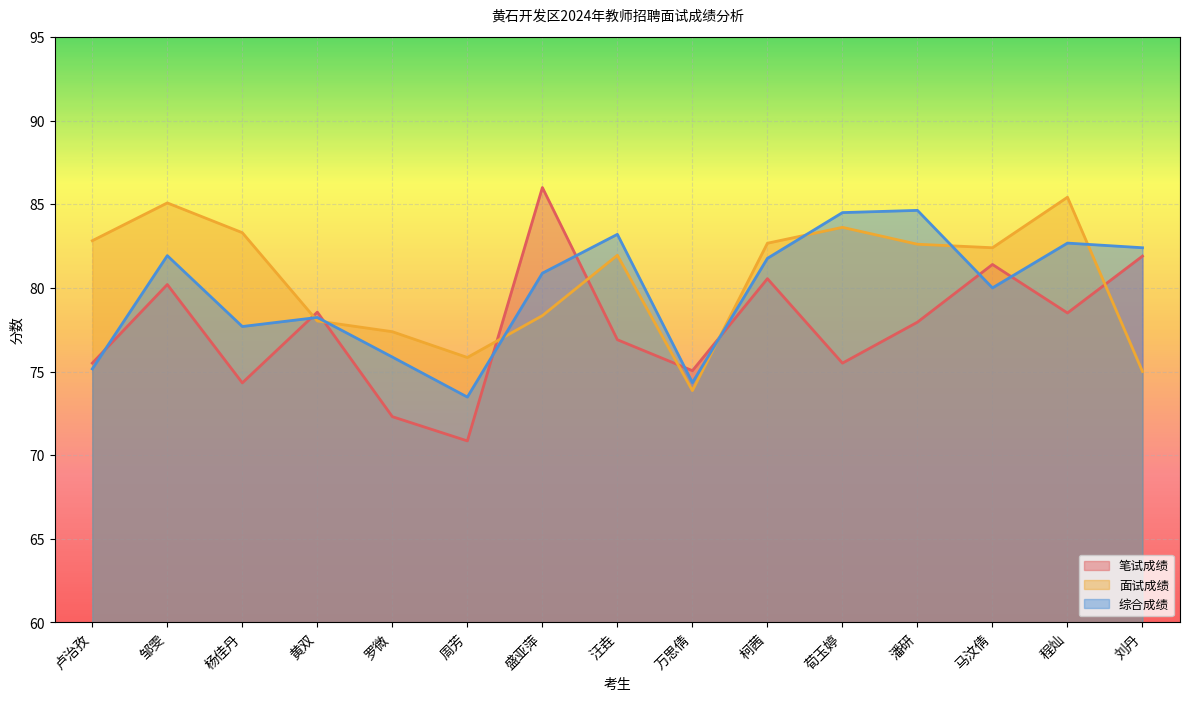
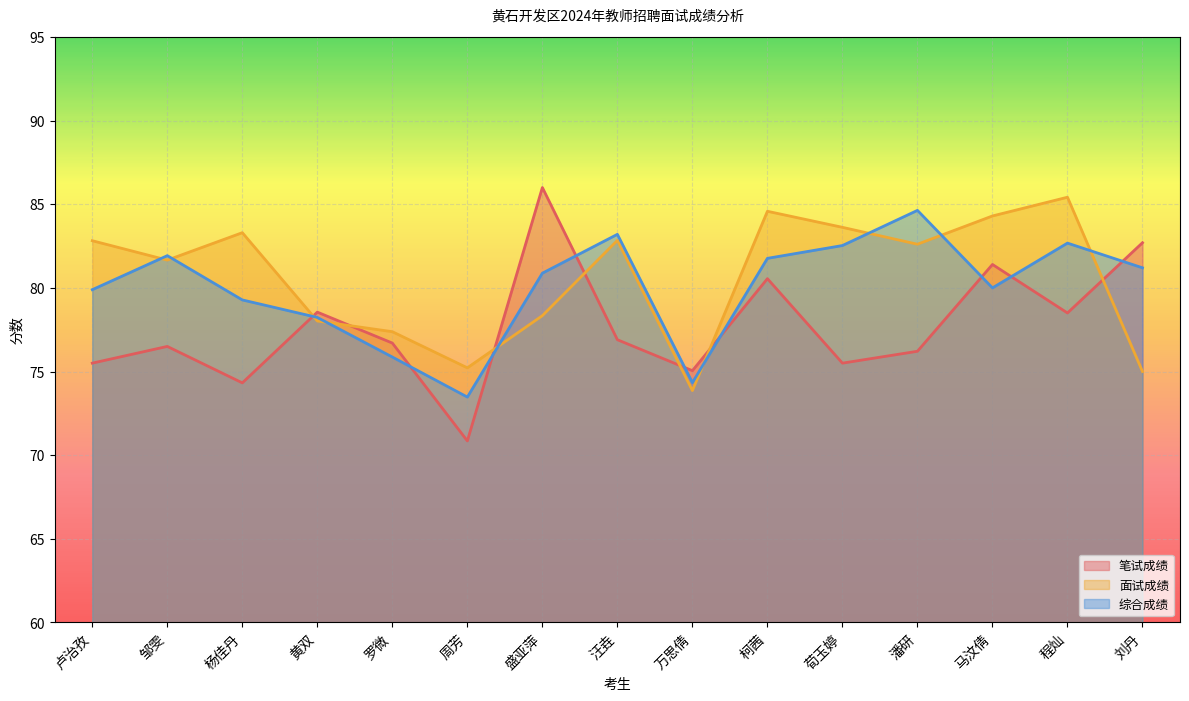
  {
    "笔试成绩": {
      "卢治孜": 75.5,
-     "邹雯": 80.2,
+     "邹雯": 76.5,
      "杨佳丹": 74.3,
      "黄双": 78.6,
-     "罗微": 72.3,
+     "罗微": 76.7,
      "周芳": 70.9,
      "盛亚萍": 86.0,
      "汪垚": 76.9,
      "万思倩": 75.1,
      "柯茜": 80.6,
      "荀玉婷": 75.5,
-     "潘研": 78.0,
+     "潘研": 76.2,
      "马汶倩": 81.4,
      "程灿": 78.5,
-     "刘丹": 81.9
+     "刘丹": 82.7
    },
    "面试成绩": {
      "卢治孜": 82.8,
-     "邹雯": 85.1,
+     "邹雯": 81.7,
      "杨佳丹": 83.3,
      "黄双": 78.0,
      "罗微": 77.4,
-     "周芳": 75.8,
+     "周芳": 75.2,
      "盛亚萍": 78.3,
-     "汪垚": 82.0,
+     "汪垚": 82.8,
      "万思倩": 73.9,
-     "柯茜": 82.7,
+     "柯茜": 84.6,
      "荀玉婷": 83.6,
      "潘研": 82.6,
-     "马汶倩": 82.4,
+     "马汶倩": 84.3,
      "程灿": 85.4,
      "刘丹": 75.0
    },
    "综合成绩": {
-     "卢治孜": 75.2,
+     "卢治孜": 79.9,
      "邹雯": 81.9,
-     "杨佳丹": 77.7,
+     "杨佳丹": 79.3,
      "黄双": 78.2,
      "罗微": 75.9,
      "周芳": 73.5,
      "盛亚萍": 80.9,
      "汪垚": 83.2,
      "万思倩": 74.3,
      "柯茜": 81.8,
-     "荀玉婷": 84.5,
+     "荀玉婷": 82.5,
      "潘研": 84.6,
      "马汶倩": 80.0,
      "程灿": 82.7,
-     "刘丹": 82.4
+     "刘丹": 81.2
    }
  }
